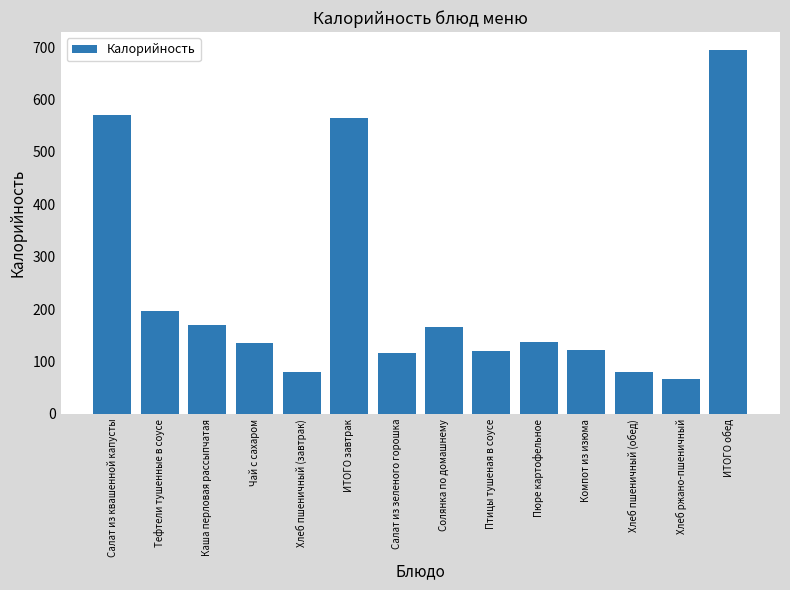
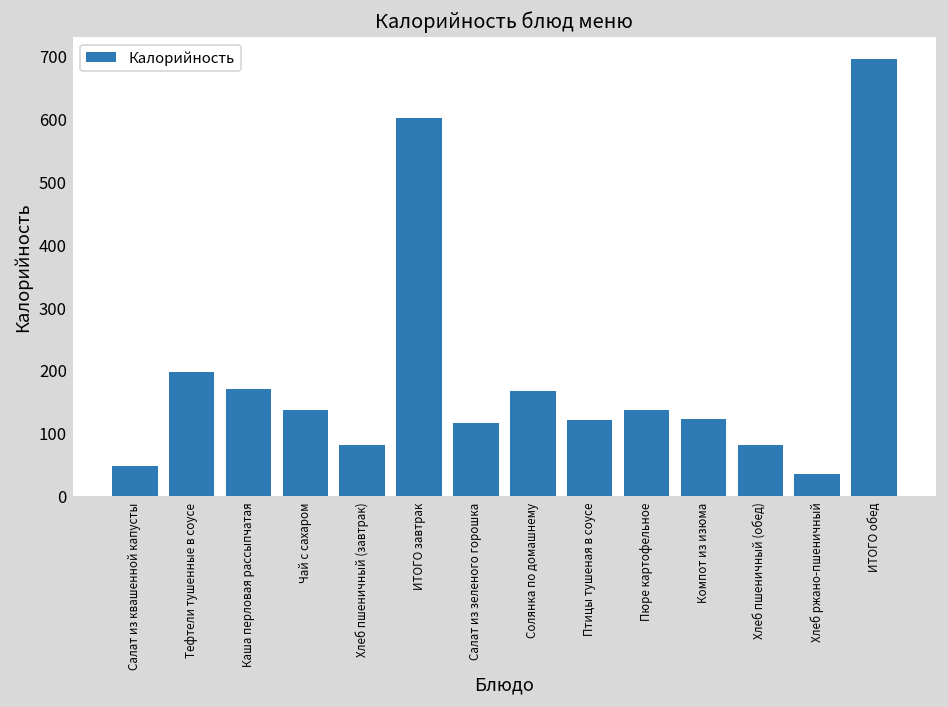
  {
-   "Салат из квашенной капусты": 570,
+   "Салат из квашенной капусты": 50,
    "Тефтели тушенные в соусе": 200,
    "Каша перловая рассыпчатая": 170,
    "Чай с сахаром": 140,
    "Хлеб пшеничный (завтрак)": 80,
-   "ИТОГО завтрак": 560,
+   "ИТОГО завтрак": 600,
    "Салат из зеленого горошка": 120,
    "Солянка по домашнему": 170,
    "Птицы тушеная в соусе": 120,
    "Пюре картофельное": 140,
    "Компот из изюма": 120,
    "Хлеб пшеничный (обед)": 80,
-   "Хлеб ржано-пшеничный": 70,
+   "Хлеб ржано-пшеничный": 30,
    "ИТОГО обед": 690
  }
